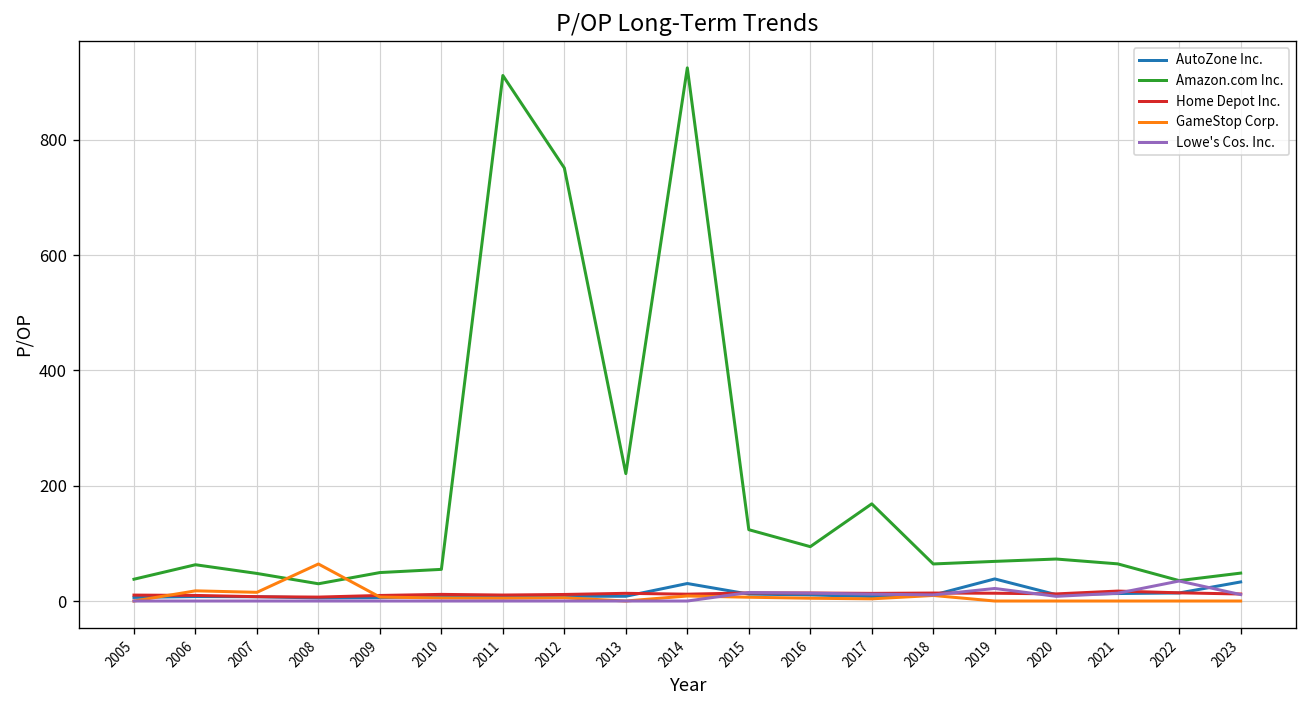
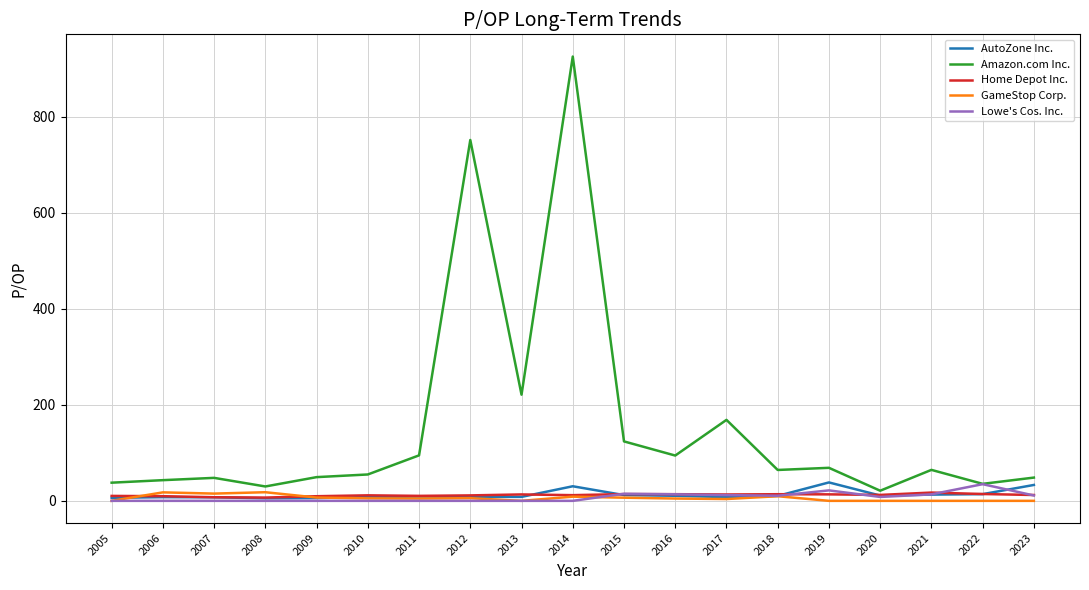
  {
    "AutoZone Inc.": {
      "2014": 30,
      "2019": 40,
      "2023": 30
    },
    "Amazon.com Inc.": {
      "2005": 40,
-     "2006": 60,
+     "2006": 40,
      "2007": 50,
      "2008": 30,
      "2009": 50,
      "2010": 50,
-     "2011": 910,
+     "2011": 90,
      "2012": 750,
      "2013": 220,
      "2014": 930,
      "2015": 120,
      "2016": 90,
      "2017": 170,
      "2018": 60,
      "2019": 70,
-     "2020": 70,
+     "2020": 20,
      "2021": 60,
      "2023": 50
    },
    "Home Depot Inc.": {
      "2019": 10
    },
    "GameStop Corp.": {
      "2006": 20,
      "2007": 20,
-     "2008": 60,
+     "2008": 20,
      "2015": 10,
      "2016": 0,
      "2019": 0,
      "2020": 0,
      "2021": 0,
      "2022": 0,
      "2023": 0
    },
    "Lowe's Cos. Inc.": {
      "2006": 0,
      "2007": 0,
      "2009": 0,
      "2012": 0,
      "2014": 0,
      "2019": 20
    }
  }
